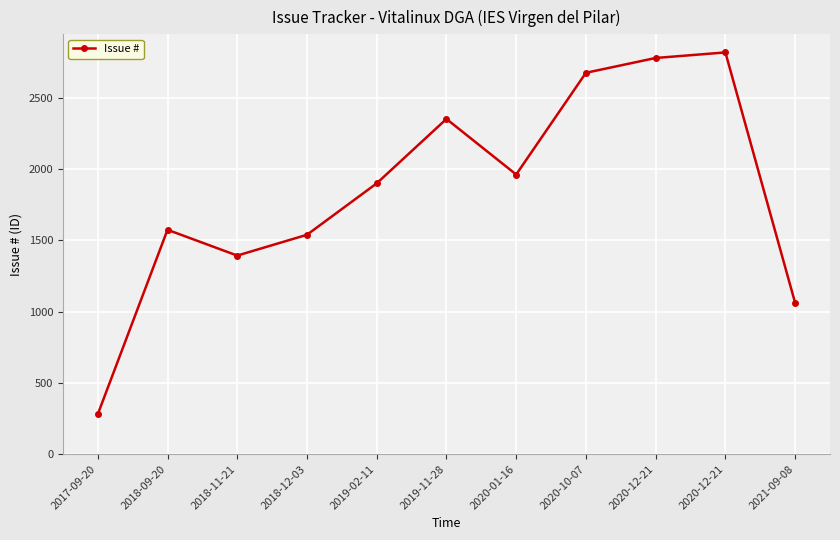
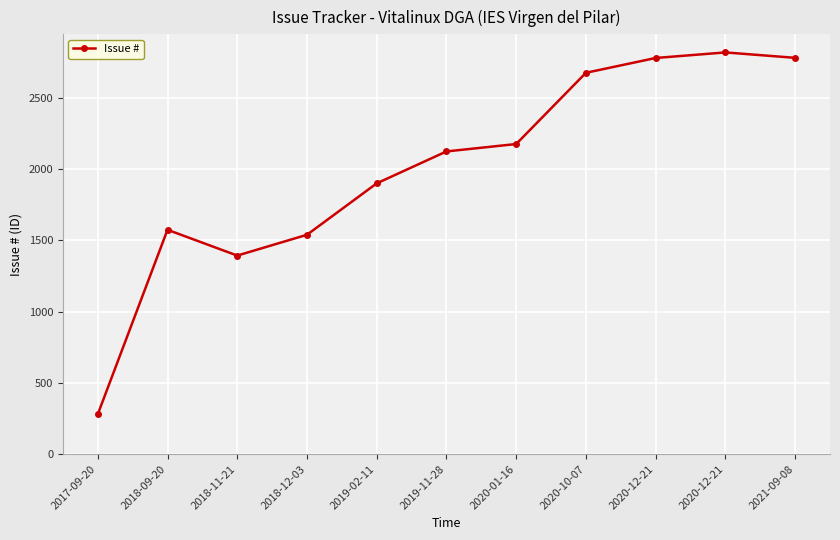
  {
    "2017-09-20": 280,
    "2018-09-20": 1580,
    "2018-11-21": 1390,
    "2018-12-03": 1540,
    "2019-02-11": 1900,
-   "2019-11-28": 2350,
-   "2020-01-16": 1960,
+   "2019-11-28": 2130,
+   "2020-01-16": 2180,
    "2020-10-07": 2680,
-   "2021-09-08": 1060
+   "2021-09-08": 2780
  }
